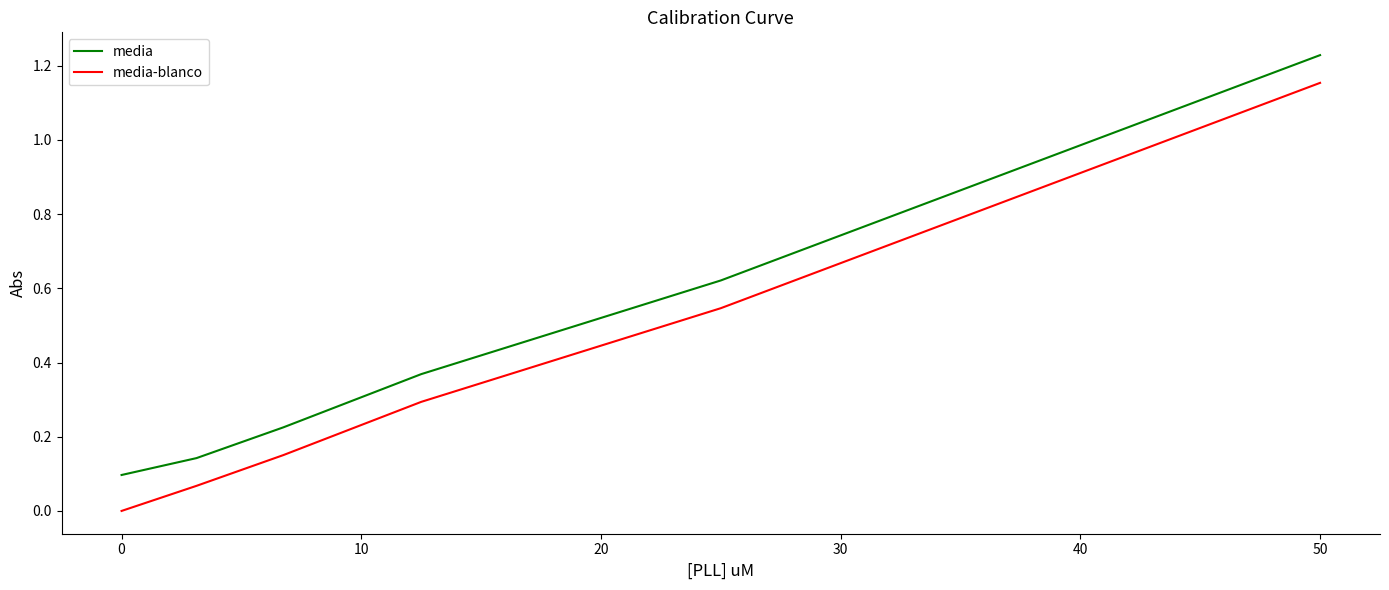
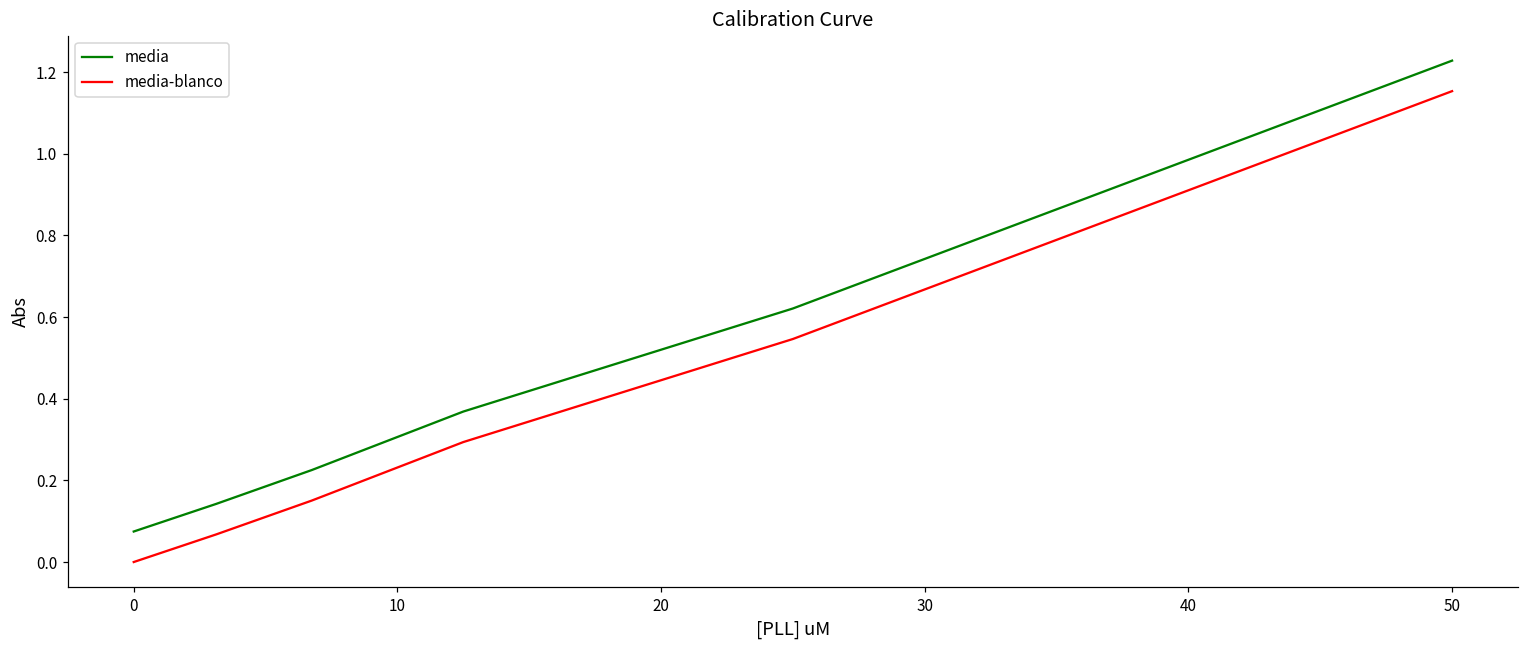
  {
    "media": {
-     "0": 0.10,
+     "0": 0.07,
      "50": 1.23
    },
    "media-blanco": {
      "0": 0.00,
      "50": 1.15
    }
  }
